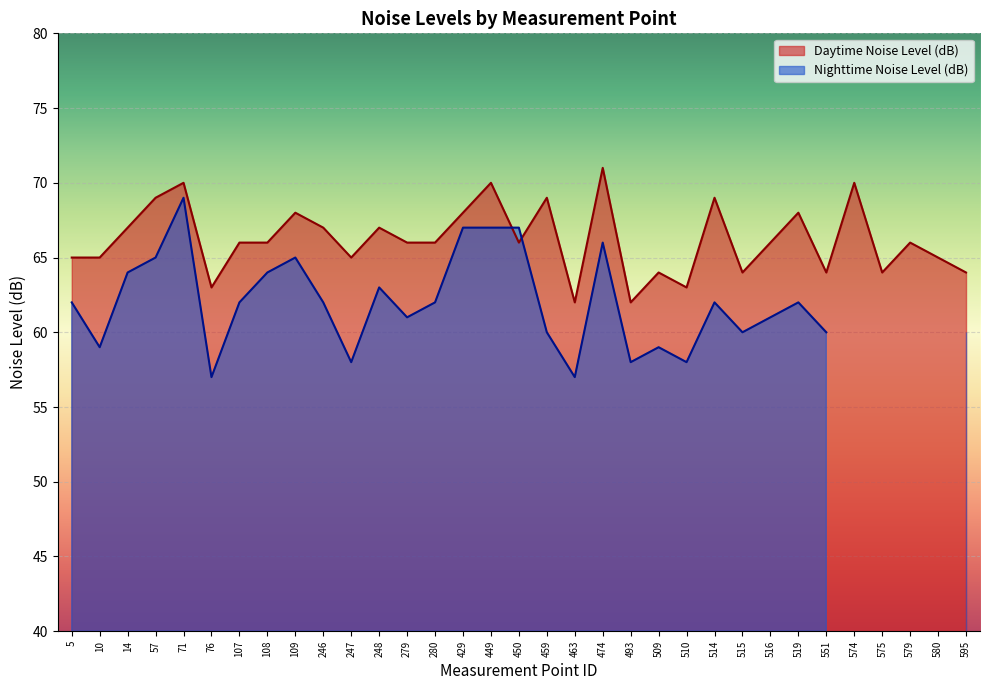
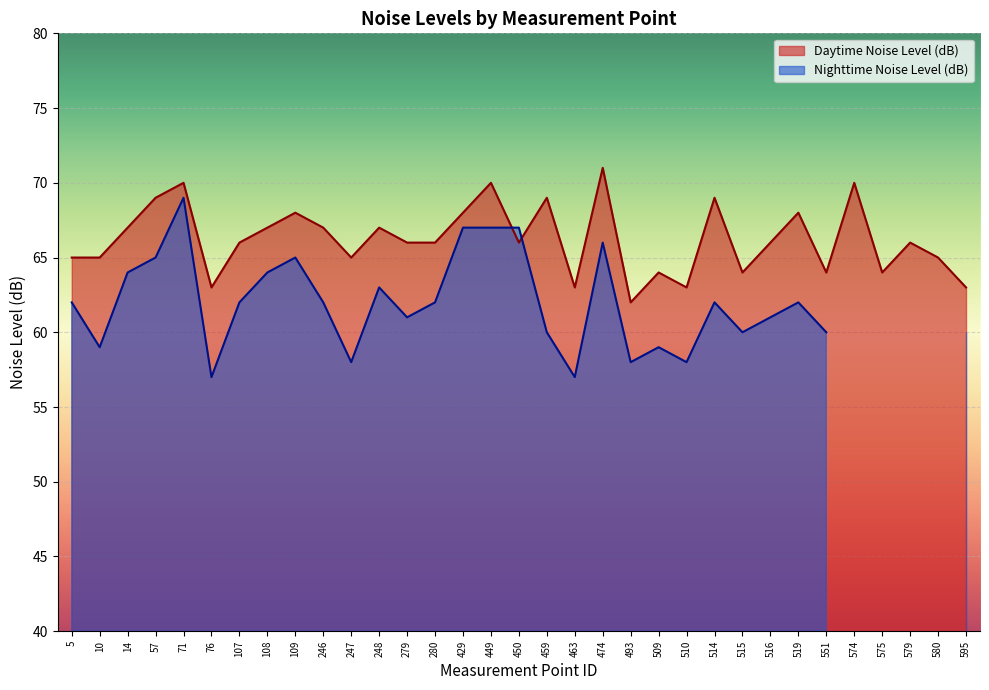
  {
    "Daytime Noise Level (dB)": {
      "5": 65,
      "10": 65,
      "14": 67,
      "57": 69,
      "71": 70,
      "76": 63,
      "107": 66,
-     "108": 66,
+     "108": 67,
      "109": 68,
      "246": 67,
      "247": 65,
      "248": 67,
      "279": 66,
      "280": 66,
      "429": 68,
      "449": 70,
      "450": 66,
      "459": 69,
-     "463": 62,
+     "463": 63,
      "474": 71,
      "493": 62,
      "509": 64,
      "510": 63,
      "514": 69,
      "515": 64,
      "516": 66,
      "519": 68,
      "551": 64,
      "574": 70,
      "575": 64,
      "579": 66,
      "580": 65,
-     "595": 64
+     "595": 63
    }
  }
